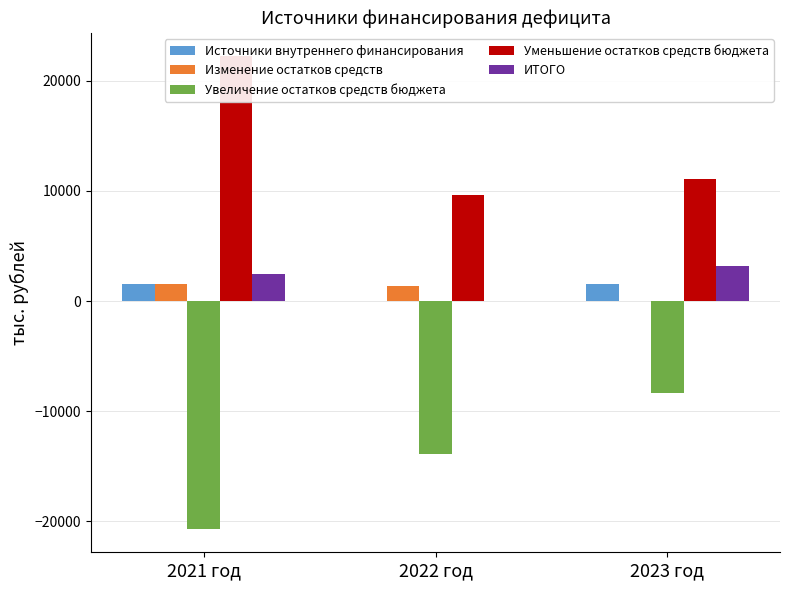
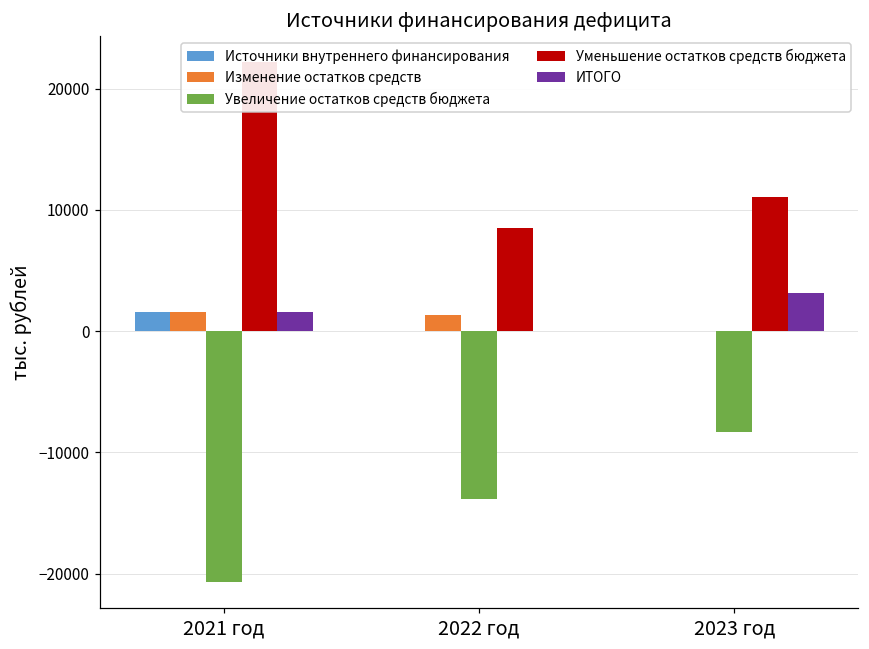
  {
    "Источники внутреннего финансирования": {
      "2021 год": 1500,
      "2022 год": 0,
-     "2023 год": 1500
+     "2023 год": 0
    },
    "Изменение остатков средств": {
      "2021 год": 1500,
      "2022 год": 1300,
      "2023 год": 0
    },
    "Увеличение остатков средств бюджета": {
      "2021 год": -20700,
      "2022 год": -13900,
      "2023 год": -8400
    },
    "Уменьшение остатков средств бюджета": {
-     "2022 год": 9600,
+     "2022 год": 8500,
      "2023 год": 11100
    },
    "ИТОГО": {
-     "2021 год": 2400,
+     "2021 год": 1500,
      "2022 год": 0,
      "2023 год": 3200
    }
  }
